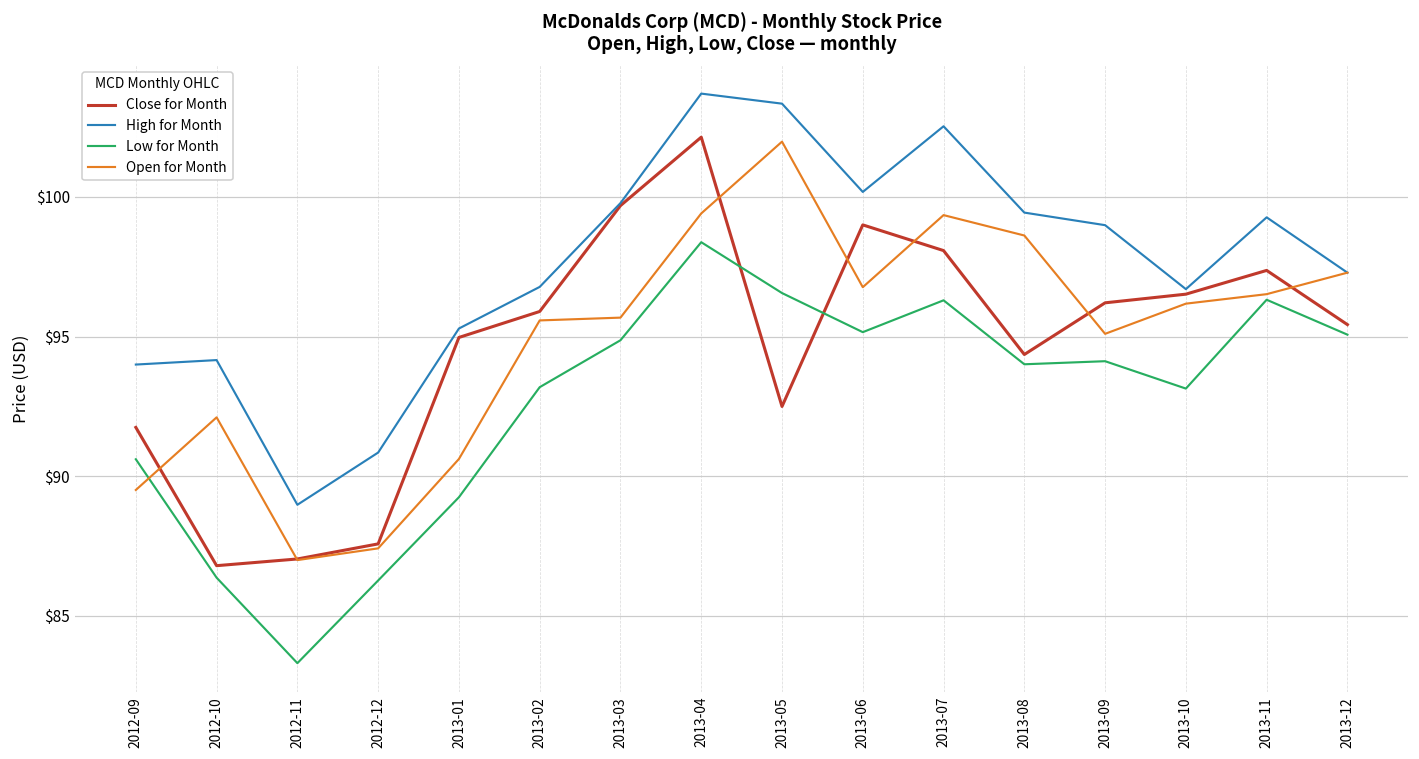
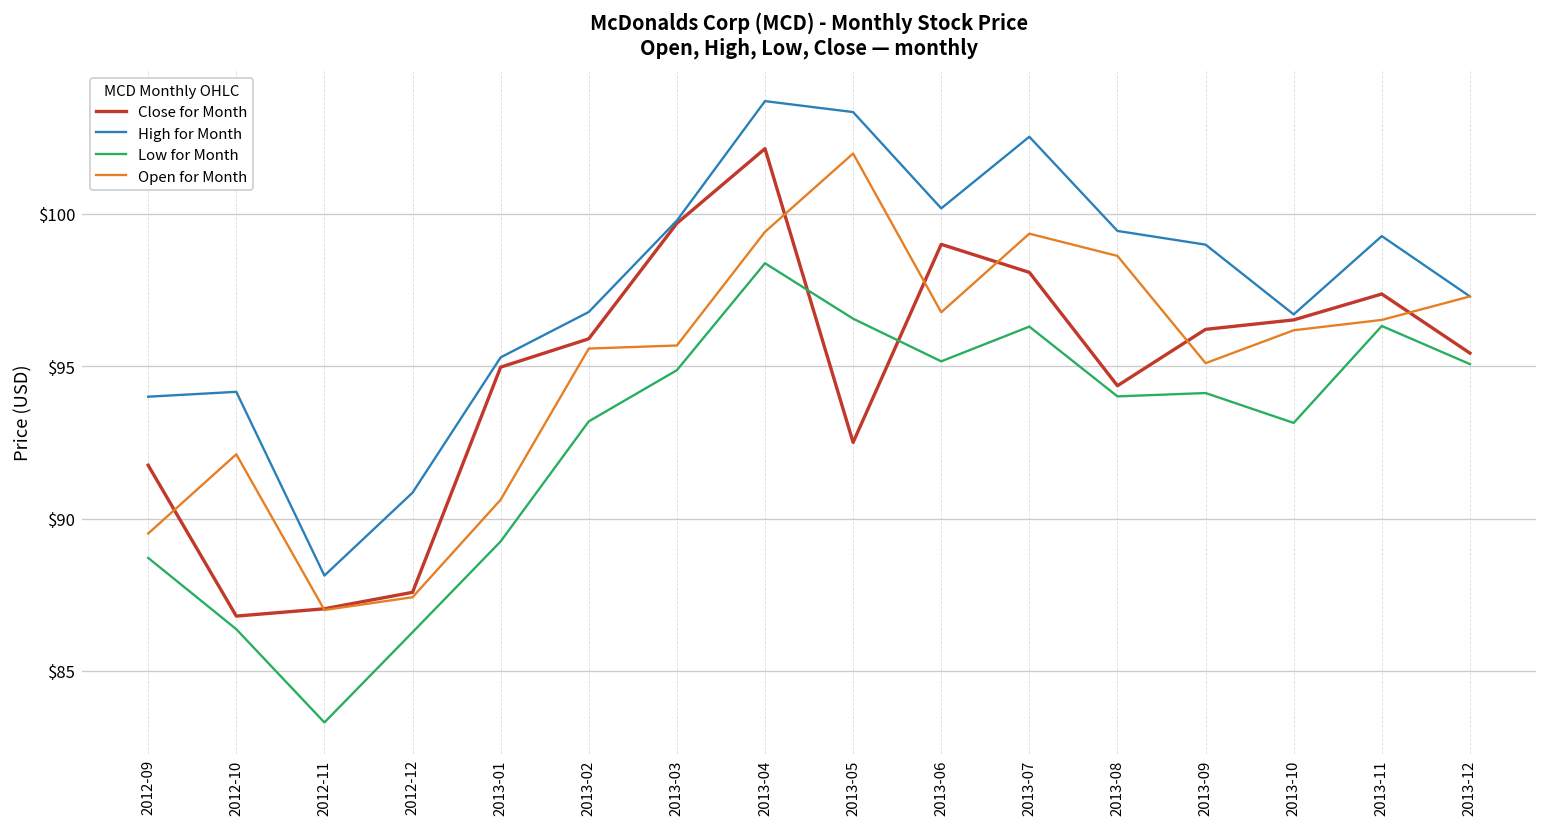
  {
    "Close for Month": {
      "2012-09": "$91.8",
      "2012-10": "$86.8",
      "2012-12": "$87.6",
      "2013-01": "$95.0",
      "2013-02": "$95.9",
      "2013-04": "$102.1",
      "2013-05": "$92.5",
      "2013-06": "$99.0",
      "2013-07": "$98.1",
      "2013-08": "$94.4",
      "2013-09": "$96.2",
      "2013-10": "$96.5",
      "2013-11": "$97.4",
      "2013-12": "$95.4"
    },
    "High for Month": {
      "2012-09": "$94.0",
      "2012-10": "$94.2",
-     "2012-11": "$89.0",
+     "2012-11": "$88.1",
      "2012-12": "$90.9",
      "2013-01": "$95.3",
      "2013-02": "$96.8",
      "2013-04": "$103.7",
      "2013-05": "$103.3",
      "2013-06": "$100.2",
      "2013-07": "$102.5",
      "2013-08": "$99.4",
      "2013-09": "$99.0",
      "2013-10": "$96.7",
      "2013-11": "$99.3"
    },
    "Low for Month": {
-     "2012-09": "$90.6",
+     "2012-09": "$88.7",
      "2012-10": "$86.4",
      "2012-11": "$83.3",
      "2012-12": "$86.3",
      "2013-01": "$89.3",
      "2013-02": "$93.2",
      "2013-03": "$94.9",
      "2013-04": "$98.4",
      "2013-05": "$96.6",
      "2013-06": "$95.2",
      "2013-07": "$96.3",
      "2013-08": "$94.0",
      "2013-09": "$94.1",
      "2013-10": "$93.1",
      "2013-11": "$96.3",
      "2013-12": "$95.1"
    },
    "Open for Month": {
      "2012-09": "$89.5",
      "2012-10": "$92.1",
      "2012-12": "$87.4",
      "2013-01": "$90.6",
      "2013-02": "$95.6",
      "2013-03": "$95.7",
      "2013-04": "$99.4",
      "2013-05": "$102.0",
      "2013-06": "$96.8",
      "2013-07": "$99.4",
      "2013-08": "$98.6",
      "2013-09": "$95.1",
      "2013-10": "$96.2",
      "2013-11": "$96.5"
    }
  }
